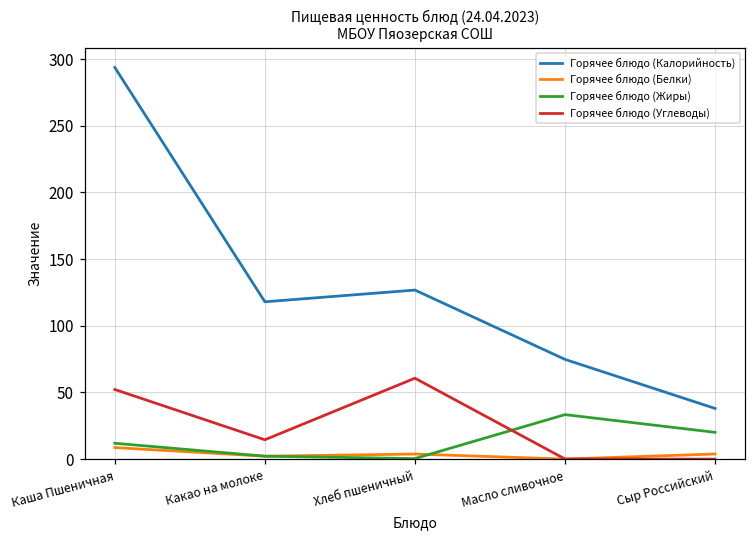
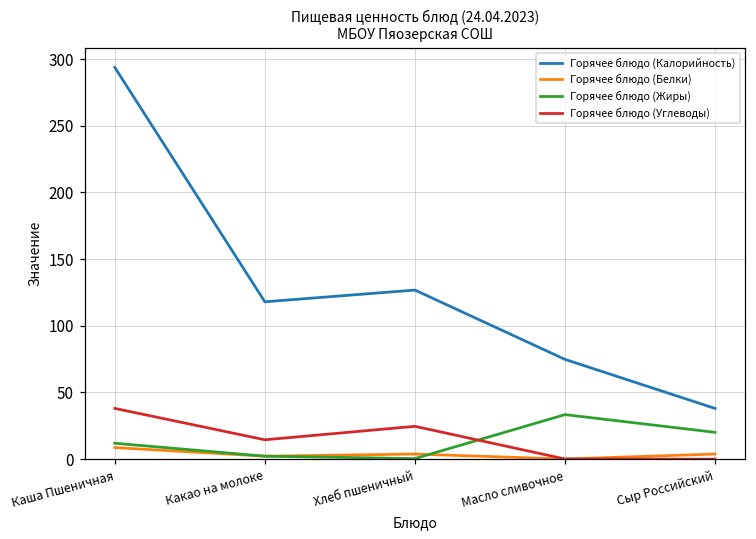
  {
    "Горячее блюдо (Калорийность)": {
      "Каша Пшеничная": 294,
      "Какао на молоке": 118,
      "Хлеб пшеничный": 127,
      "Масло сливочное": 75,
      "Сыр Российский": 38
    },
    "Горячее блюдо (Белки)": {
      "Каша Пшеничная": 9,
      "Хлеб пшеничный": 4,
      "Сыр Российский": 4
    },
    "Горячее блюдо (Жиры)": {
      "Каша Пшеничная": 12,
      "Хлеб пшеничный": 0,
      "Масло сливочное": 33,
      "Сыр Российский": 20
    },
    "Горячее блюдо (Углеводы)": {
-     "Каша Пшеничная": 52,
+     "Каша Пшеничная": 38,
      "Какао на молоке": 15,
-     "Хлеб пшеничный": 61,
+     "Хлеб пшеничный": 25,
      "Сыр Российский": 0
    }
  }
